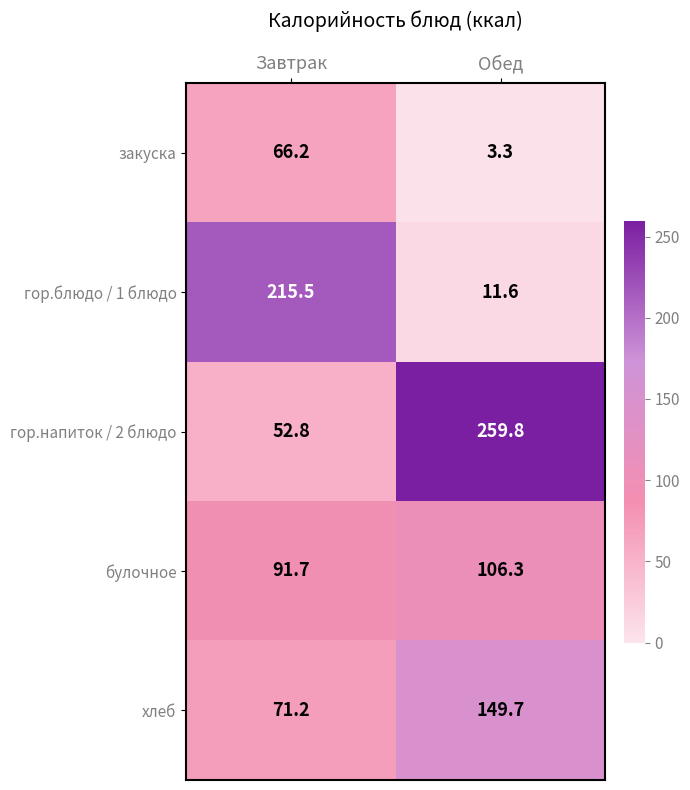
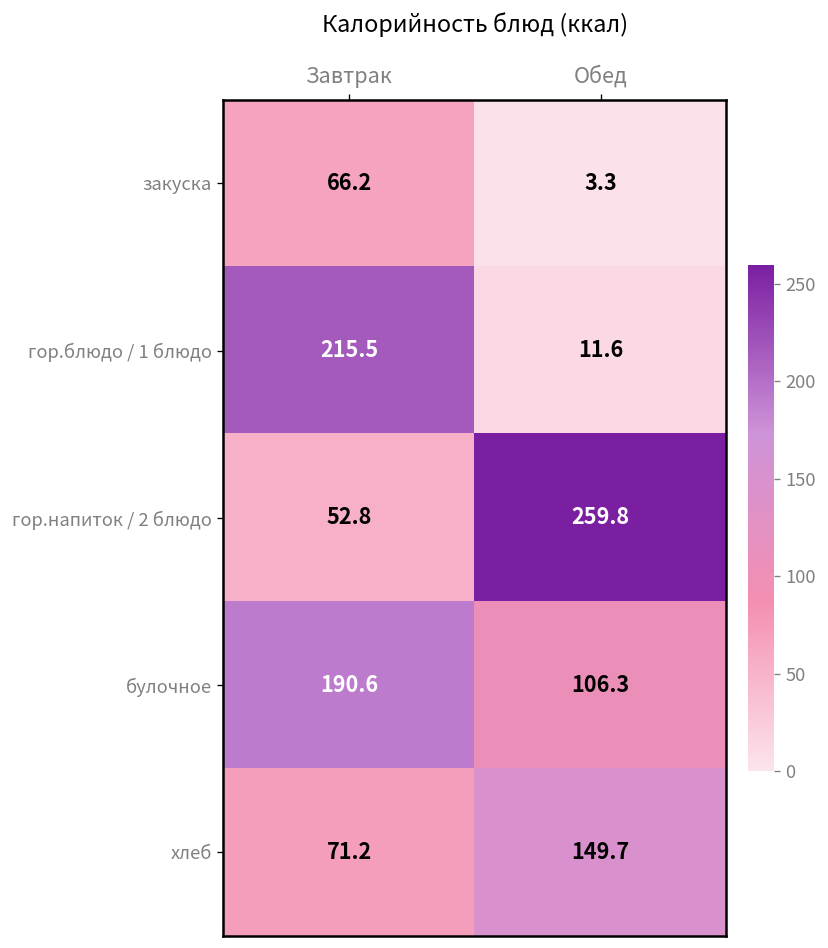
  {
    "закуска": {
      "Завтрак": 66.2,
      "Обед": 3.3
    },
    "гор.блюдо / 1 блюдо": {
      "Завтрак": 215.5,
      "Обед": 11.6
    },
    "гор.напиток / 2 блюдо": {
      "Завтрак": 52.8,
      "Обед": 259.8
    },
    "булочное": {
-     "Завтрак": 91.7,
+     "Завтрак": 190.6,
      "Обед": 106.3
    },
    "хлеб": {
      "Завтрак": 71.2,
      "Обед": 149.7
    }
  }
